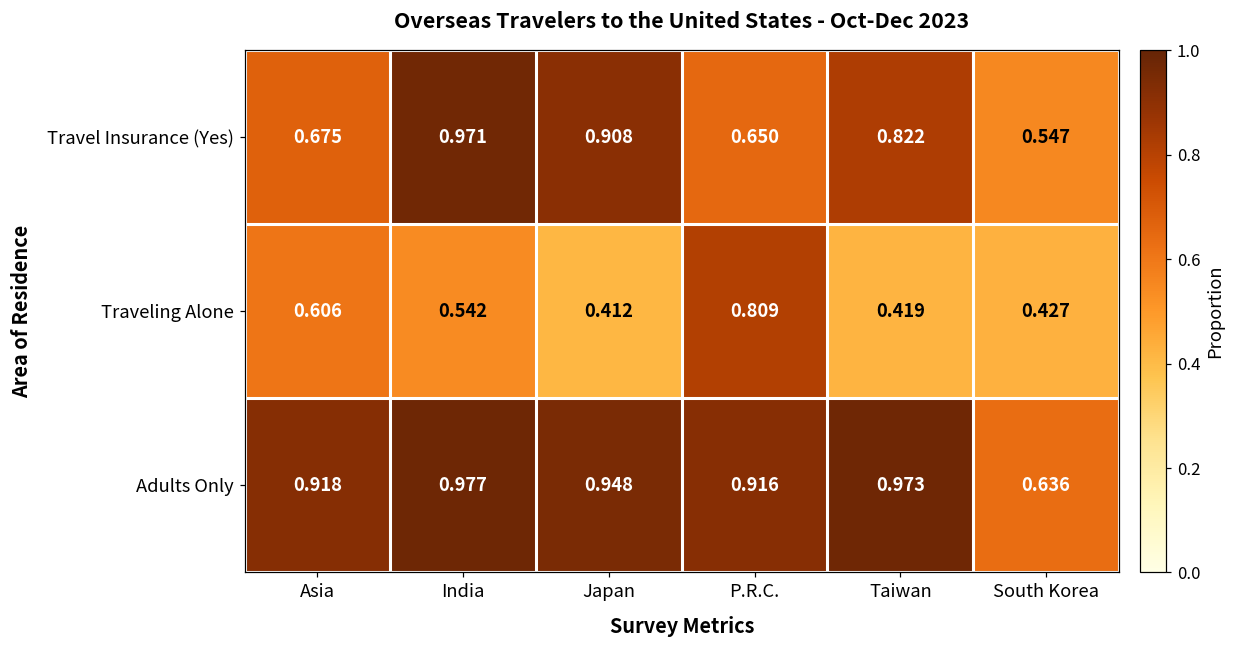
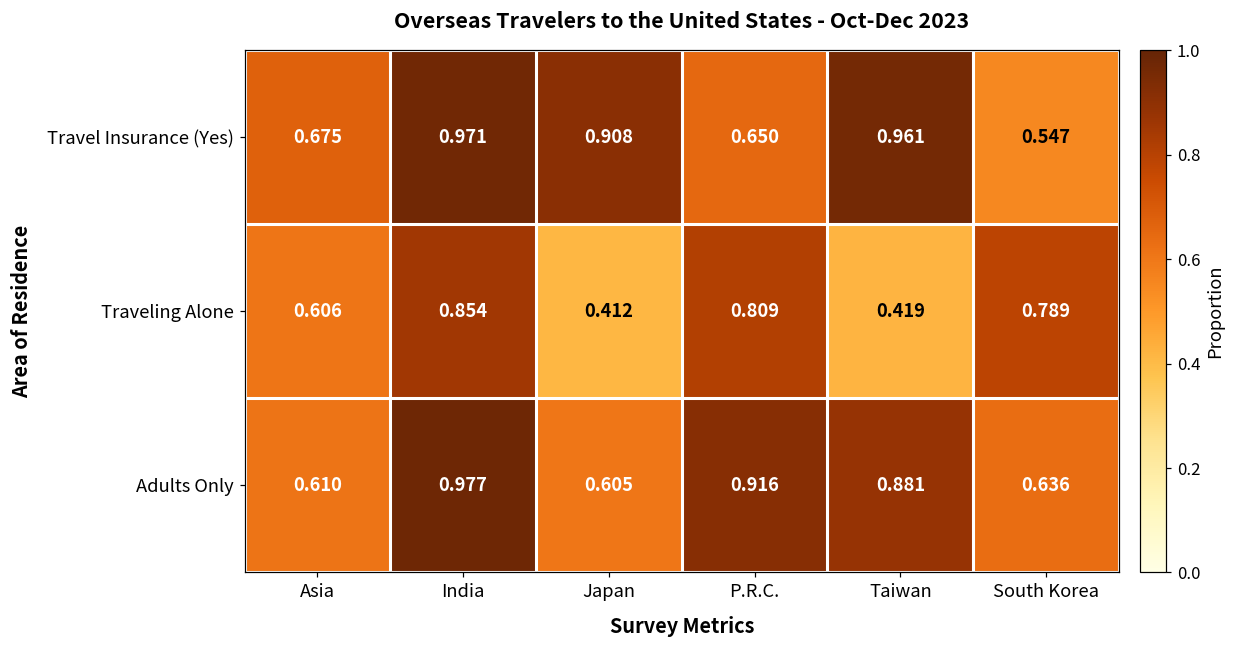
  {
    "Travel Insurance (Yes)": {
      "Asia": 0.675,
      "India": 0.971,
      "Japan": 0.908,
      "P.R.C.": 0.650,
-     "Taiwan": 0.822,
+     "Taiwan": 0.961,
      "South Korea": 0.547
    },
    "Traveling Alone": {
      "Asia": 0.606,
-     "India": 0.542,
+     "India": 0.854,
      "Japan": 0.412,
      "P.R.C.": 0.809,
      "Taiwan": 0.419,
-     "South Korea": 0.427
+     "South Korea": 0.789
    },
    "Adults Only": {
-     "Asia": 0.918,
+     "Asia": 0.610,
      "India": 0.977,
-     "Japan": 0.948,
+     "Japan": 0.605,
      "P.R.C.": 0.916,
-     "Taiwan": 0.973,
+     "Taiwan": 0.881,
      "South Korea": 0.636
    }
  }
